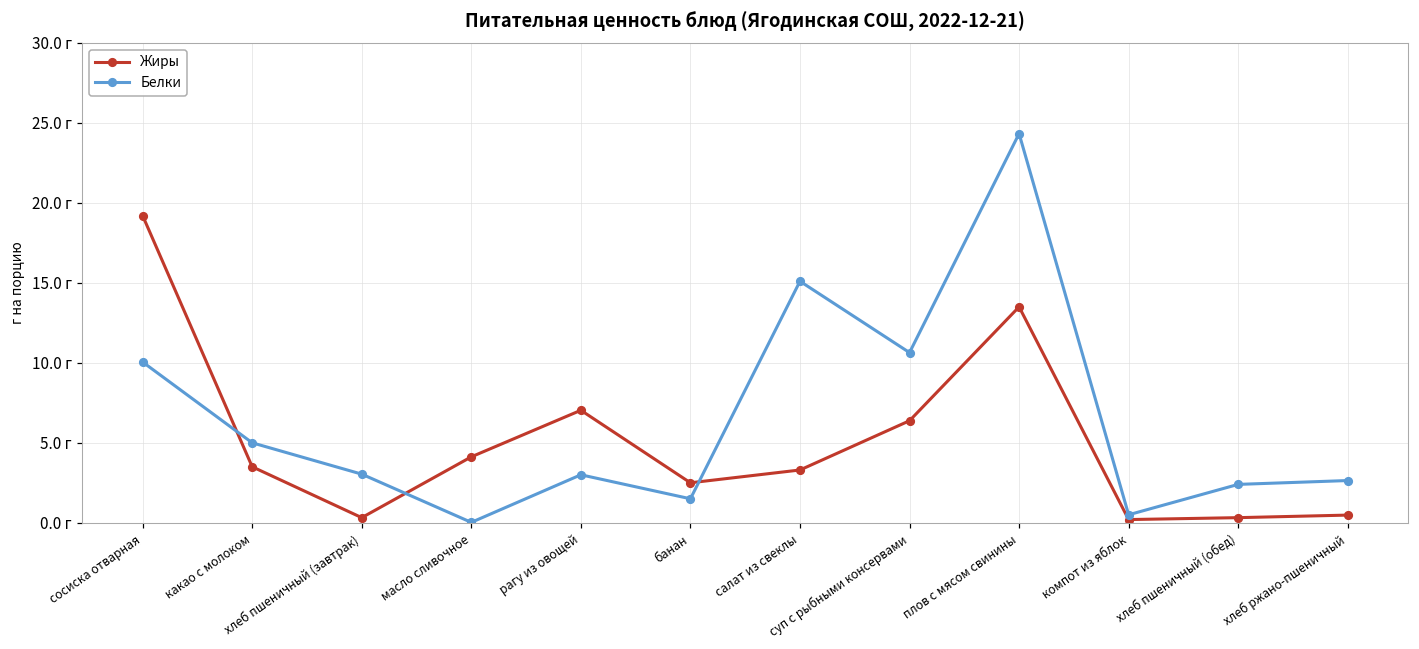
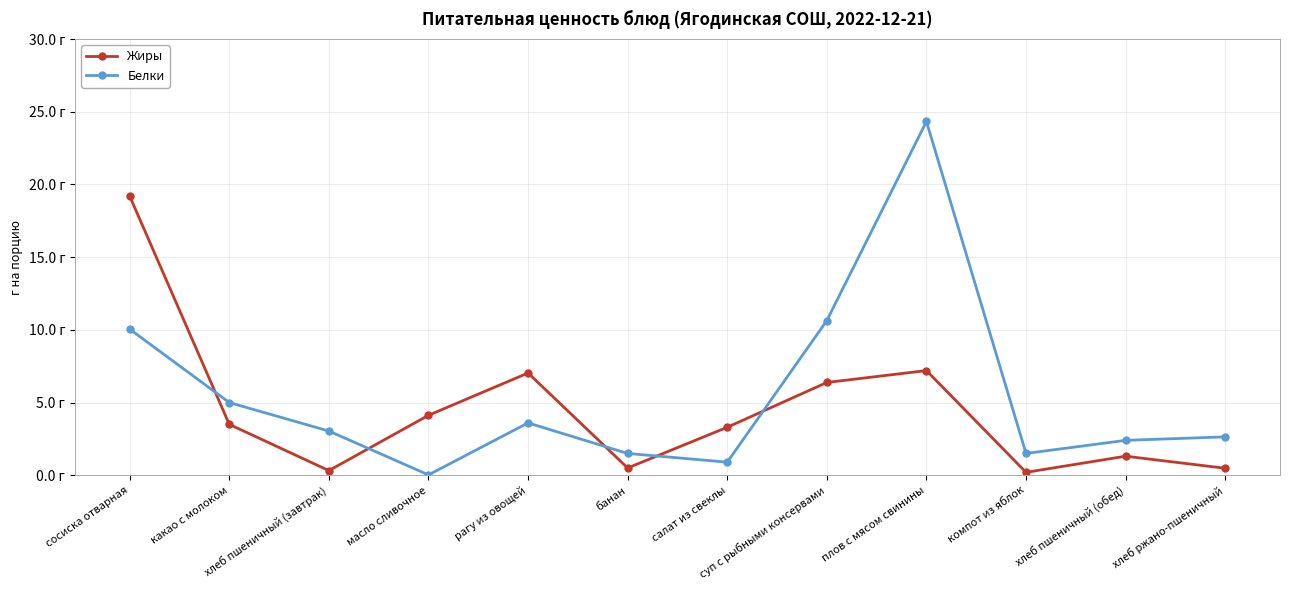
  {
    "Жиры": {
      "сосиска отварная": "19.2 г",
      "какао с молоком": "3.5 г",
      "хлеб пшеничный (завтрак)": "0.3 г",
      "масло сливочное": "4.1 г",
      "рагу из овощей": "7.0 г",
-     "банан": "2.5 г",
+     "банан": "0.5 г",
      "салат из свеклы": "3.3 г",
      "суп с рыбными консервами": "6.4 г",
-     "плов с мясом свинины": "13.5 г",
+     "плов с мясом свинины": "7.2 г",
      "компот из яблок": "0.2 г",
-     "хлеб пшеничный (обед)": "0.3 г",
+     "хлеб пшеничный (обед)": "1.3 г",
      "хлеб ржано-пшеничный": "0.5 г"
    },
    "Белки": {
      "сосиска отварная": "10.1 г",
      "какао с молоком": "5.0 г",
      "хлеб пшеничный (завтрак)": "3.0 г",
      "масло сливочное": "0.0 г",
-     "рагу из овощей": "3.0 г",
+     "рагу из овощей": "3.6 г",
      "банан": "1.5 г",
-     "салат из свеклы": "15.1 г",
+     "салат из свеклы": "0.9 г",
      "суп с рыбными консервами": "10.6 г",
      "плов с мясом свинины": "24.3 г",
-     "компот из яблок": "0.5 г",
+     "компот из яблок": "1.5 г",
      "хлеб пшеничный (обед)": "2.4 г",
      "хлеб ржано-пшеничный": "2.6 г"
    }
  }
